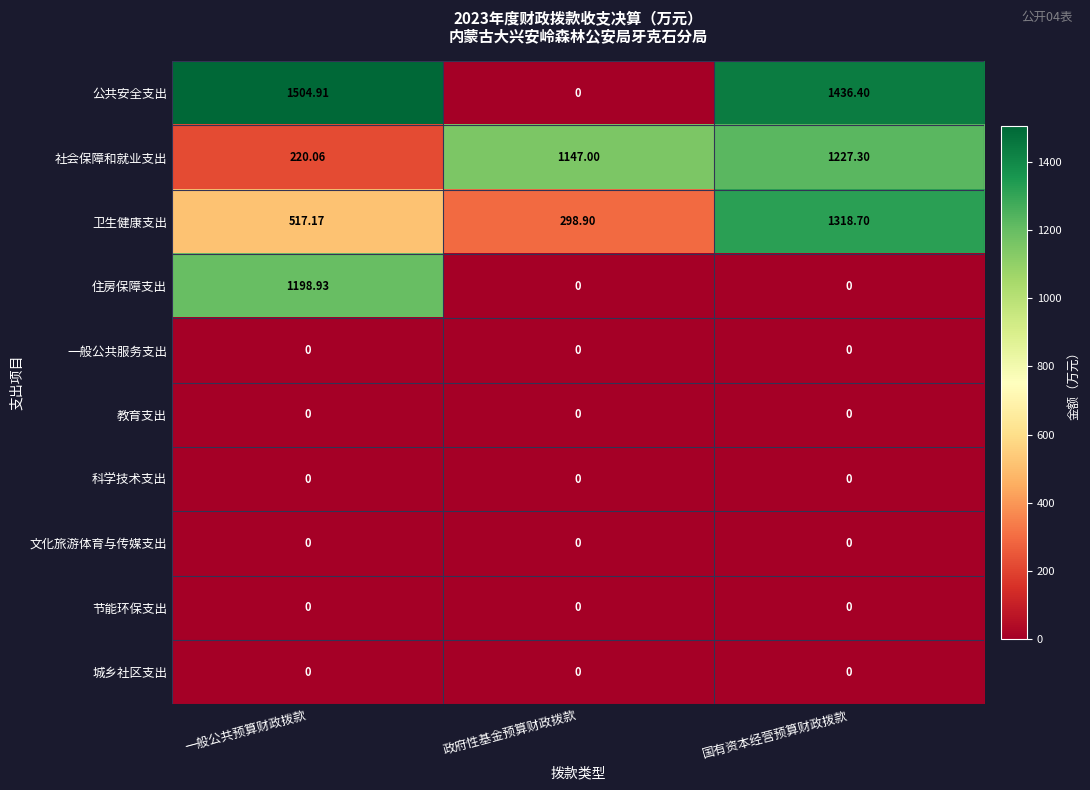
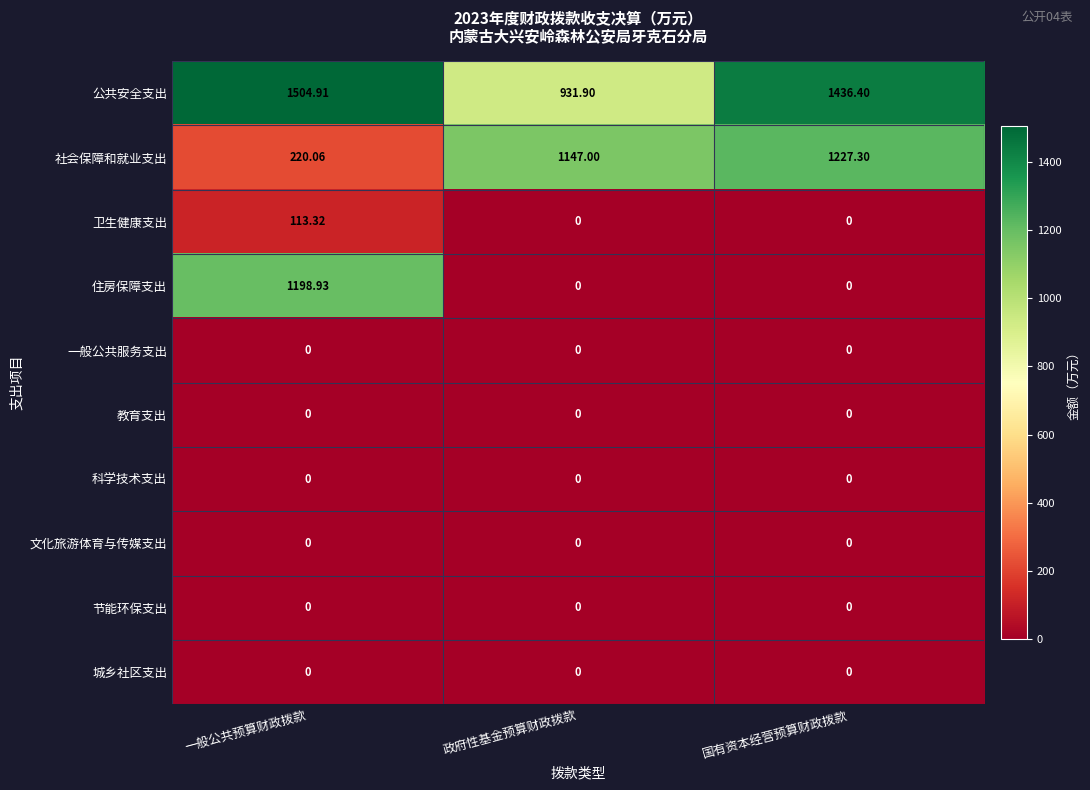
  {
    "公共安全支出": {
      "一般公共预算财政拨款": 1504.91,
-     "政府性基金预算财政拨款": 0,
+     "政府性基金预算财政拨款": 931.90,
      "国有资本经营预算财政拨款": 1436.40
    },
    "社会保障和就业支出": {
      "一般公共预算财政拨款": 220.06,
      "政府性基金预算财政拨款": 1147.00,
      "国有资本经营预算财政拨款": 1227.30
    },
    "卫生健康支出": {
-     "一般公共预算财政拨款": 517.17,
-     "政府性基金预算财政拨款": 298.90,
-     "国有资本经营预算财政拨款": 1318.70
+     "一般公共预算财政拨款": 113.32,
+     "政府性基金预算财政拨款": 0,
+     "国有资本经营预算财政拨款": 0
    },
    "住房保障支出": {
      "一般公共预算财政拨款": 1198.93,
      "政府性基金预算财政拨款": 0,
      "国有资本经营预算财政拨款": 0
    },
    "一般公共服务支出": {
      "一般公共预算财政拨款": 0,
      "政府性基金预算财政拨款": 0,
      "国有资本经营预算财政拨款": 0
    },
    "教育支出": {
      "一般公共预算财政拨款": 0,
      "政府性基金预算财政拨款": 0,
      "国有资本经营预算财政拨款": 0
    },
    "科学技术支出": {
      "一般公共预算财政拨款": 0,
      "政府性基金预算财政拨款": 0,
      "国有资本经营预算财政拨款": 0
    },
    "文化旅游体育与传媒支出": {
      "一般公共预算财政拨款": 0,
      "政府性基金预算财政拨款": 0,
      "国有资本经营预算财政拨款": 0
    },
    "节能环保支出": {
      "一般公共预算财政拨款": 0,
      "政府性基金预算财政拨款": 0,
      "国有资本经营预算财政拨款": 0
    },
    "城乡社区支出": {
      "一般公共预算财政拨款": 0,
      "政府性基金预算财政拨款": 0,
      "国有资本经营预算财政拨款": 0
    }
  }
